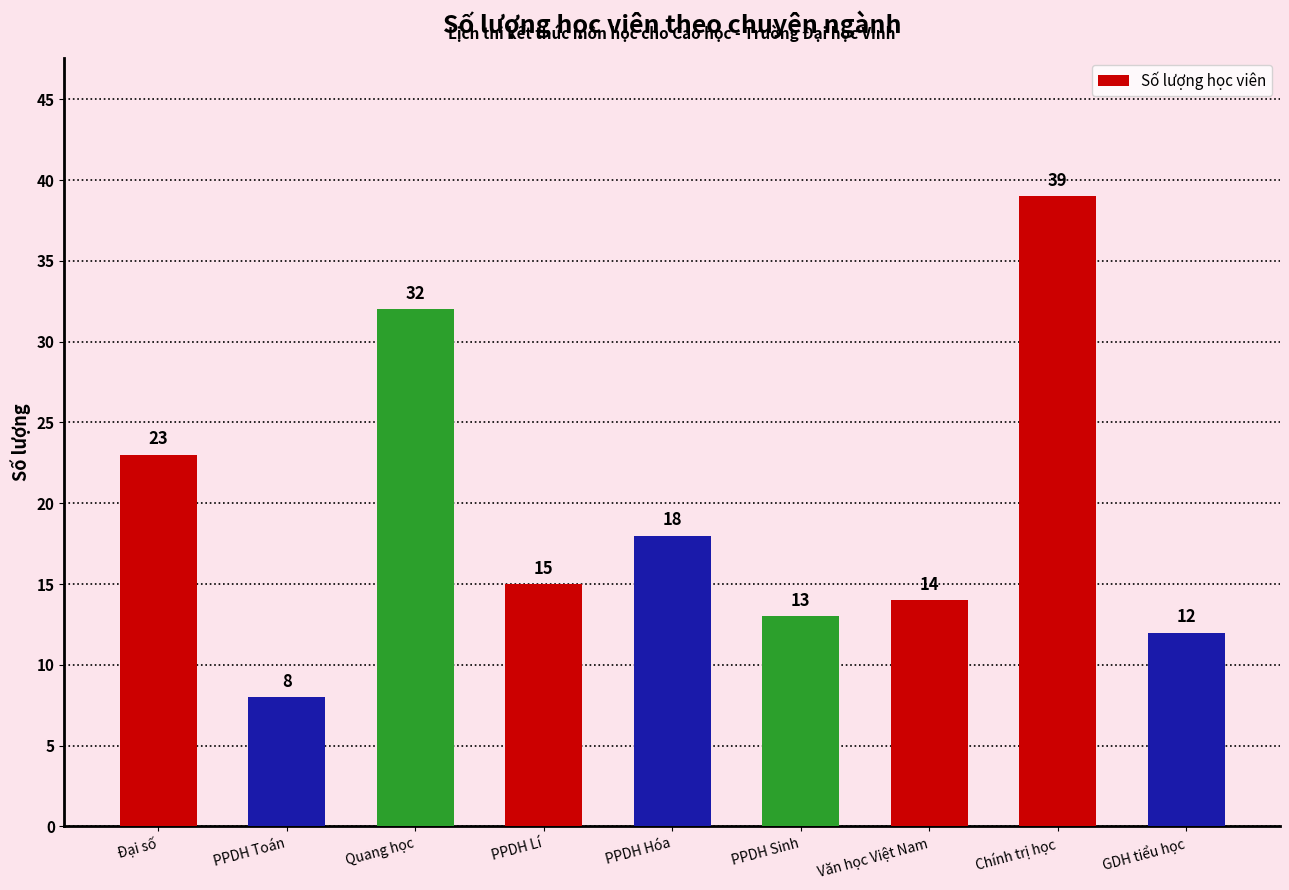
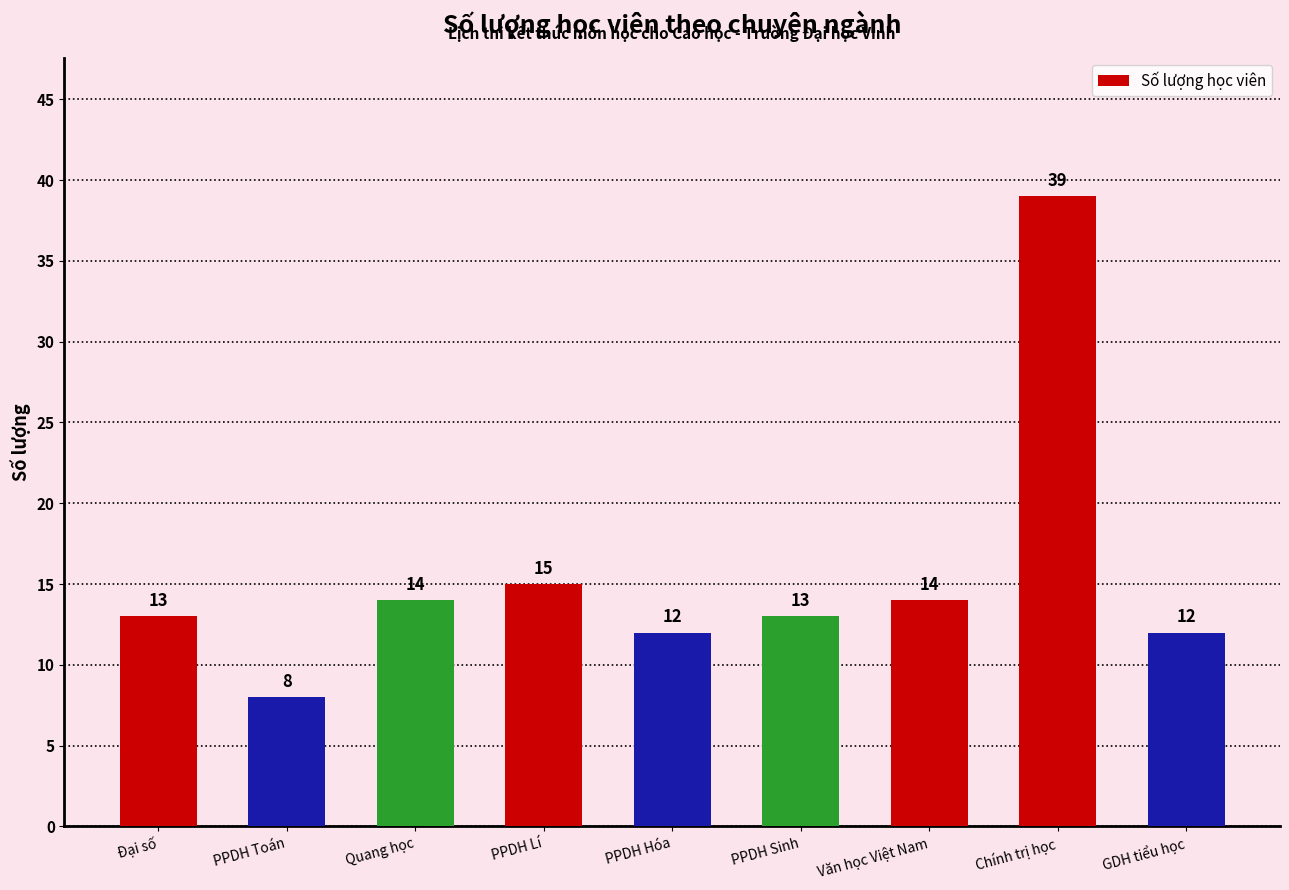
  {
-   "Đại số": 23,
+   "Đại số": 13,
    "PPDH Toán": 8,
-   "Quang học": 32,
+   "Quang học": 14,
    "PPDH Lí": 15,
-   "PPDH Hóa": 18,
+   "PPDH Hóa": 12,
    "PPDH Sinh": 13,
    "Văn học Việt Nam": 14,
    "Chính trị học": 39,
    "GDH tiểu học": 12
  }
